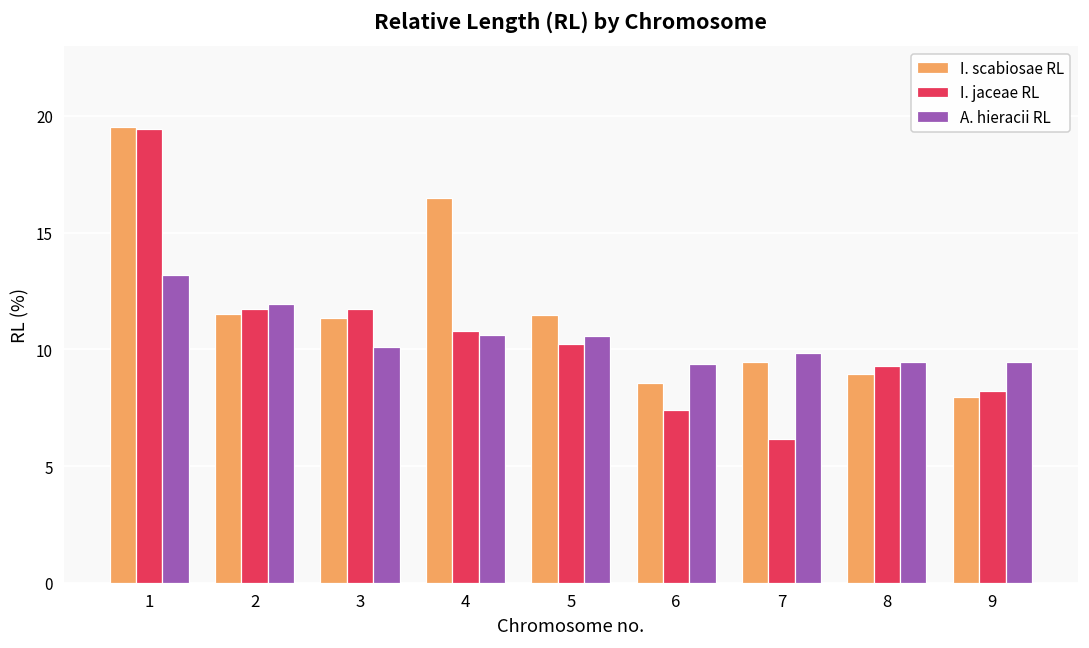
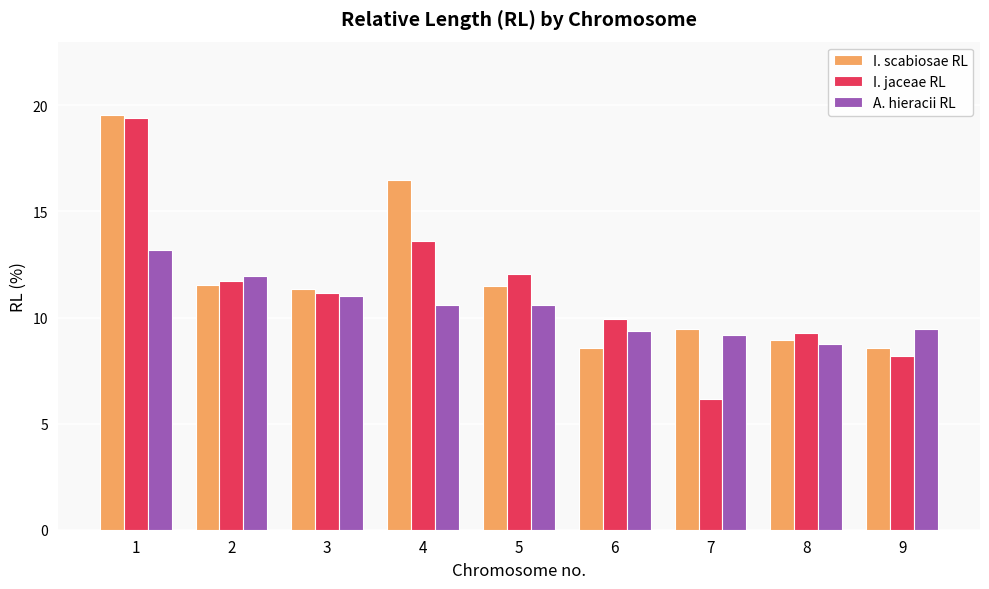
  {
    "I. scabiosae RL": {
      "1": 19.5,
      "2": 11.5,
      "3": 11.4,
      "4": 16.5,
      "5": 11.5,
      "6": 8.6,
      "7": 9.5,
      "8": 9.0,
-     "9": 8.0
+     "9": 8.6
    },
    "I. jaceae RL": {
      "1": 19.4,
      "2": 11.7,
-     "3": 11.7,
-     "4": 10.8,
-     "5": 10.3,
-     "6": 7.4,
+     "3": 11.2,
+     "4": 13.6,
+     "5": 12.0,
+     "6": 9.9,
      "7": 6.2,
      "8": 9.3,
      "9": 8.2
    },
    "A. hieracii RL": {
      "1": 13.2,
      "2": 12.0,
-     "3": 10.1,
+     "3": 11.0,
      "4": 10.6,
      "5": 10.6,
      "6": 9.4,
-     "7": 9.9,
-     "8": 9.4,
+     "7": 9.2,
+     "8": 8.7,
      "9": 9.5
    }
  }
